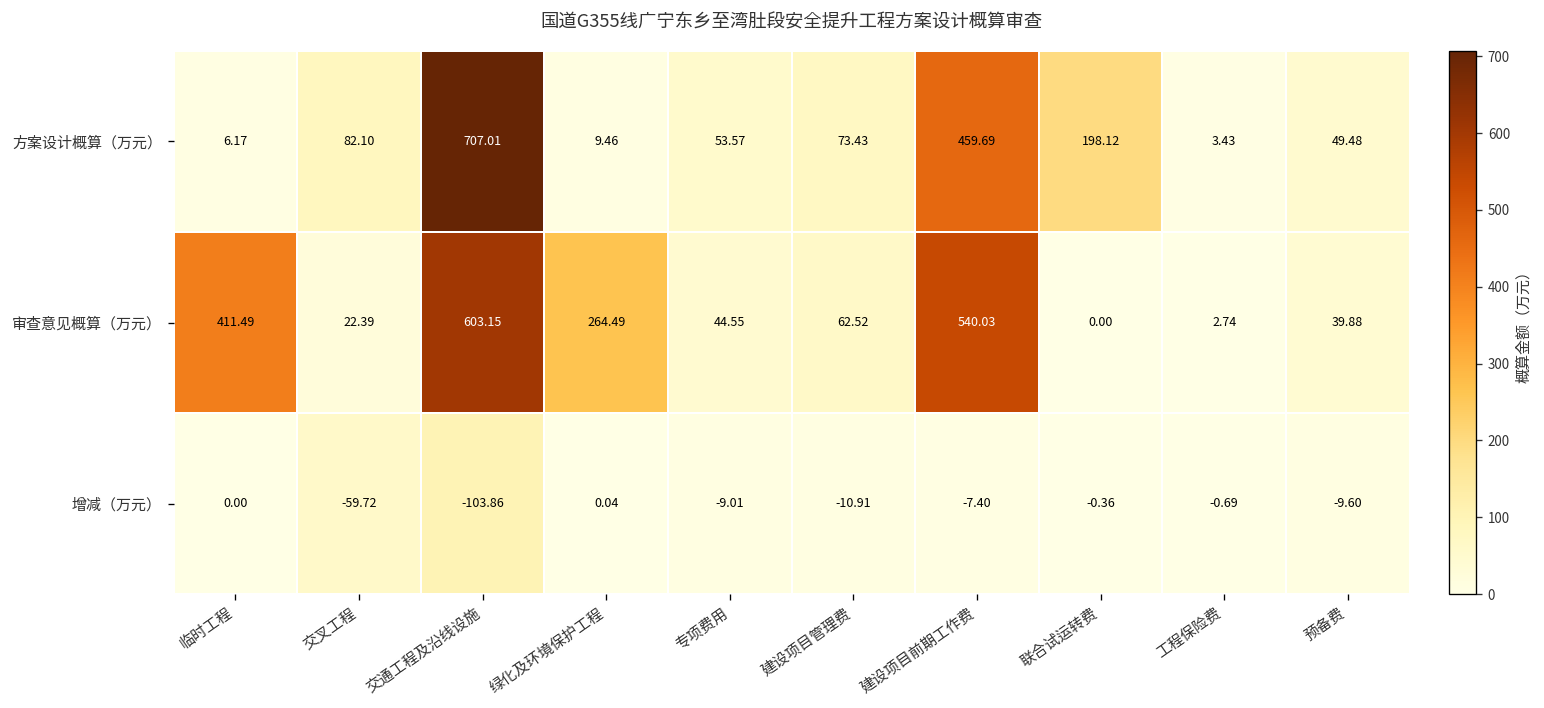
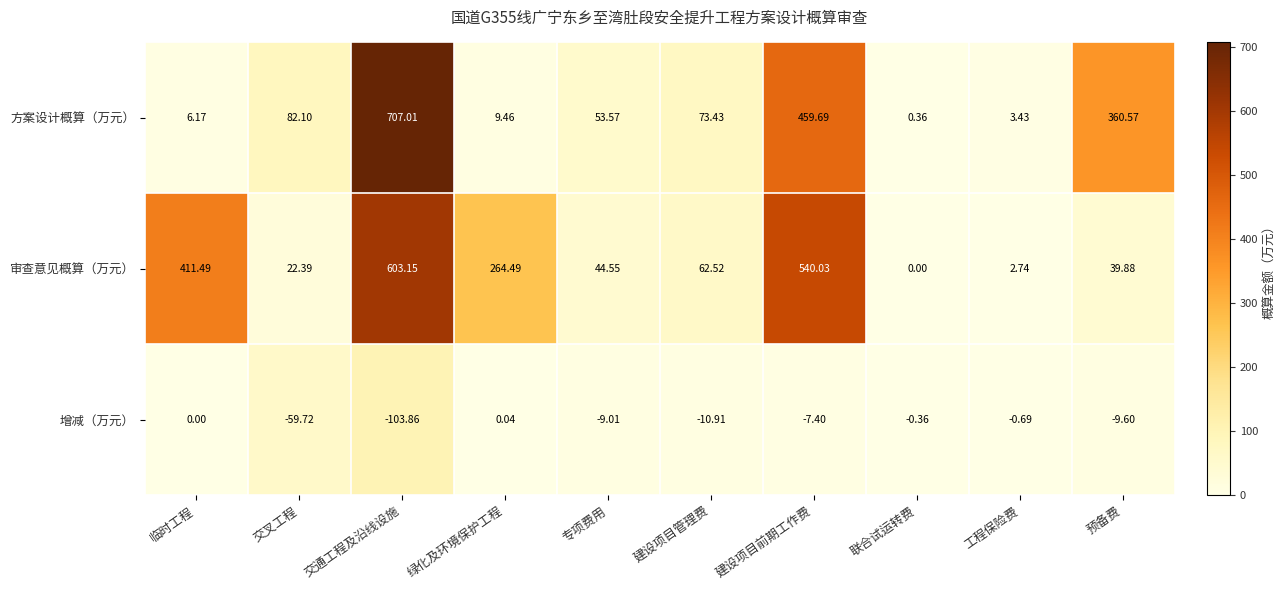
  {
    "方案设计概算（万元）": {
      "临时工程": 6.17,
      "交叉工程": 82.10,
      "交通工程及沿线设施": 707.01,
      "绿化及环境保护工程": 9.46,
      "专项费用": 53.57,
      "建设项目管理费": 73.43,
      "建设项目前期工作费": 459.69,
-     "联合试运转费": 198.12,
+     "联合试运转费": 0.36,
      "工程保险费": 3.43,
-     "预备费": 49.48
+     "预备费": 360.57
    },
    "审查意见概算（万元）": {
      "临时工程": 411.49,
      "交叉工程": 22.39,
      "交通工程及沿线设施": 603.15,
      "绿化及环境保护工程": 264.49,
      "专项费用": 44.55,
      "建设项目管理费": 62.52,
      "建设项目前期工作费": 540.03,
      "联合试运转费": 0.00,
      "工程保险费": 2.74,
      "预备费": 39.88
    },
    "增减（万元）": {
      "临时工程": 0.00,
      "交叉工程": -59.72,
      "交通工程及沿线设施": -103.86,
      "绿化及环境保护工程": 0.04,
      "专项费用": -9.01,
      "建设项目管理费": -10.91,
      "建设项目前期工作费": -7.40,
      "联合试运转费": -0.36,
      "工程保险费": -0.69,
      "预备费": -9.60
    }
  }
